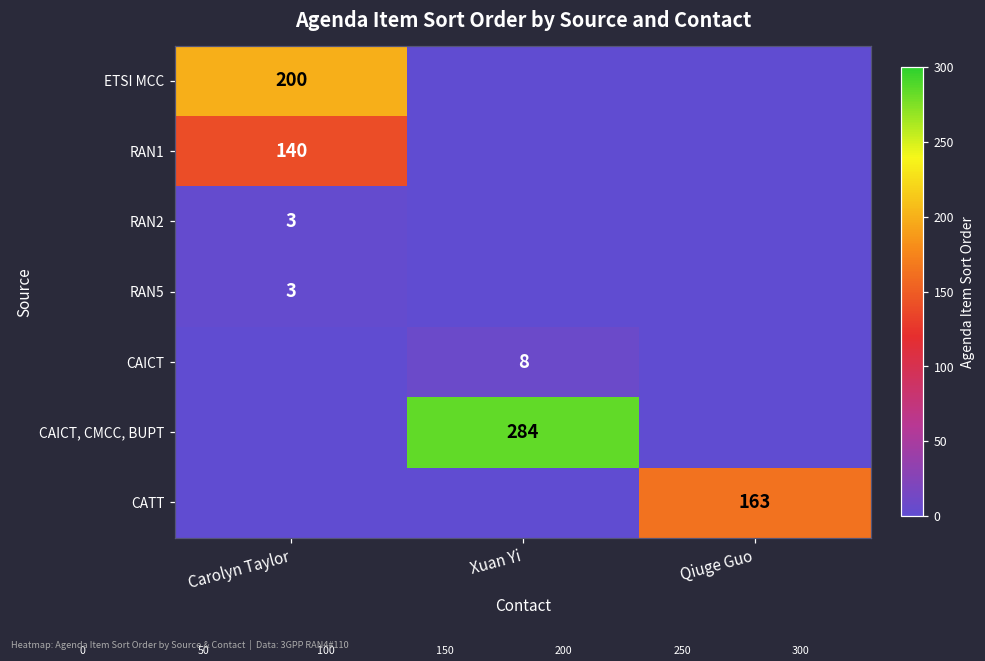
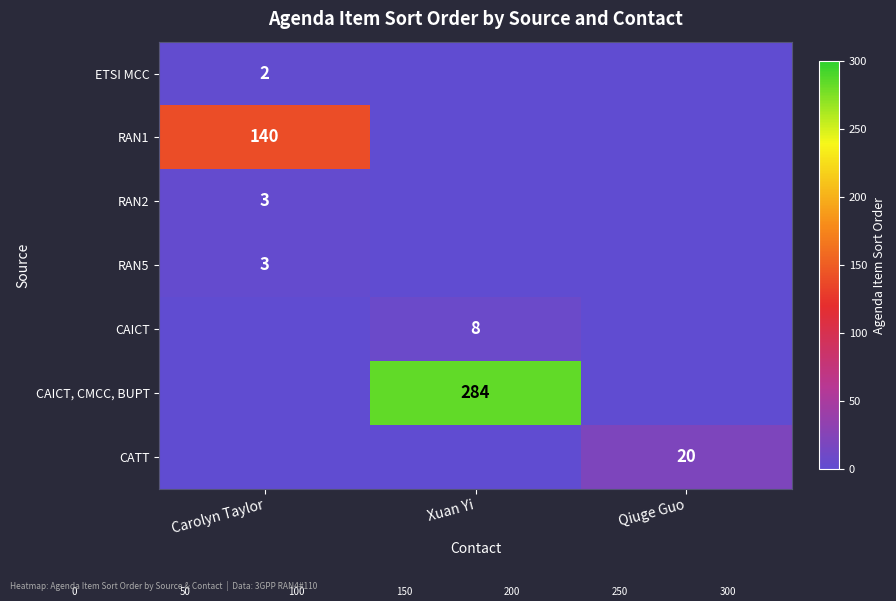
  {
    "ETSI MCC": {
-     "Carolyn Taylor": 200
+     "Carolyn Taylor": 2
    },
    "RAN1": {
      "Carolyn Taylor": 140
    },
    "RAN2": {
      "Carolyn Taylor": 3
    },
    "RAN5": {
      "Carolyn Taylor": 3
    },
    "CAICT": {
      "Xuan Yi": 8
    },
    "CAICT, CMCC, BUPT": {
      "Xuan Yi": 284
    },
    "CATT": {
-     "Qiuge Guo": 163
+     "Qiuge Guo": 20
    }
  }
